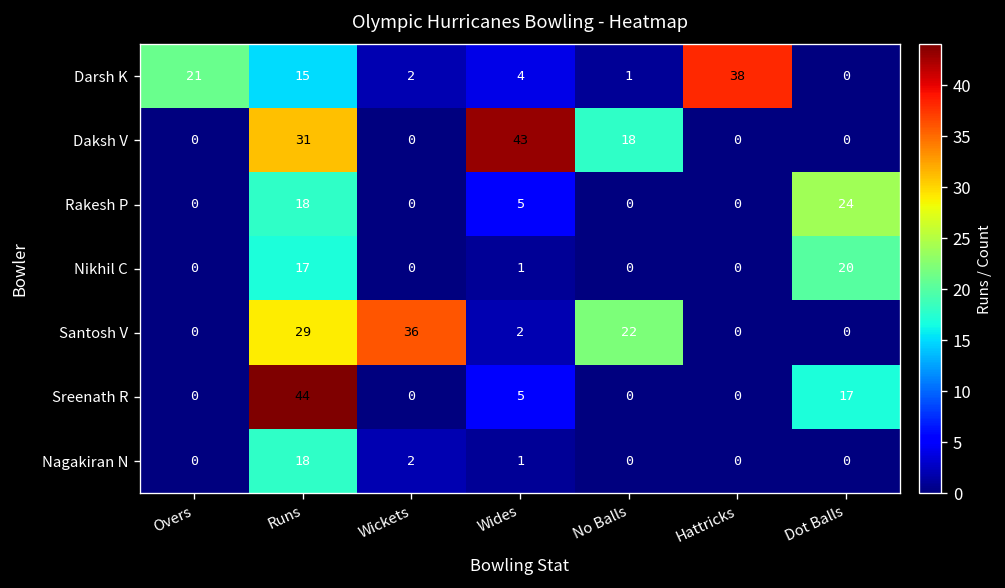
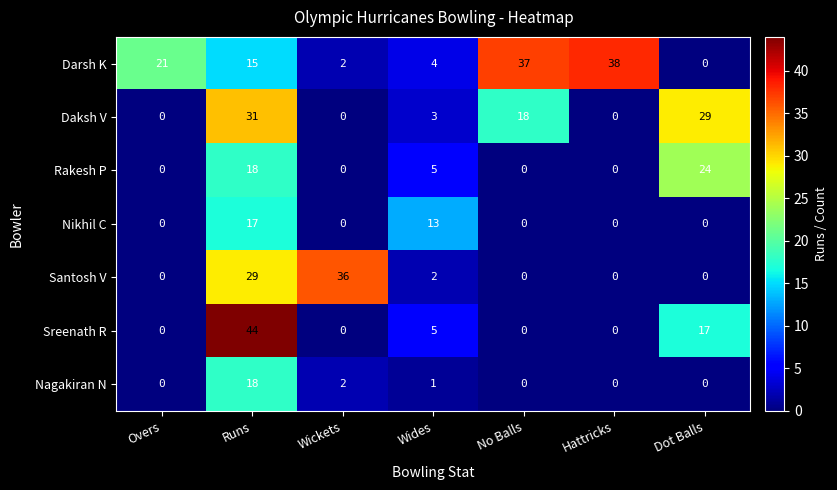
  {
    "Darsh K": {
      "Overs": 21,
      "Runs": 15,
      "Wickets": 2,
      "Wides": 4,
-     "No Balls": 1,
+     "No Balls": 37,
      "Hattricks": 38,
      "Dot Balls": 0
    },
    "Daksh V": {
      "Overs": 0,
      "Runs": 31,
      "Wickets": 0,
-     "Wides": 43,
+     "Wides": 3,
      "No Balls": 18,
      "Hattricks": 0,
-     "Dot Balls": 0
+     "Dot Balls": 29
    },
    "Rakesh P": {
      "Overs": 0,
      "Runs": 18,
      "Wickets": 0,
      "Wides": 5,
      "No Balls": 0,
      "Hattricks": 0,
      "Dot Balls": 24
    },
    "Nikhil C": {
      "Overs": 0,
      "Runs": 17,
      "Wickets": 0,
-     "Wides": 1,
+     "Wides": 13,
      "No Balls": 0,
      "Hattricks": 0,
-     "Dot Balls": 20
+     "Dot Balls": 0
    },
    "Santosh V": {
      "Overs": 0,
      "Runs": 29,
      "Wickets": 36,
      "Wides": 2,
-     "No Balls": 22,
+     "No Balls": 0,
      "Hattricks": 0,
      "Dot Balls": 0
    },
    "Sreenath R": {
      "Overs": 0,
      "Runs": 44,
      "Wickets": 0,
      "Wides": 5,
      "No Balls": 0,
      "Hattricks": 0,
      "Dot Balls": 17
    },
    "Nagakiran N": {
      "Overs": 0,
      "Runs": 18,
      "Wickets": 2,
      "Wides": 1,
      "No Balls": 0,
      "Hattricks": 0,
      "Dot Balls": 0
    }
  }
